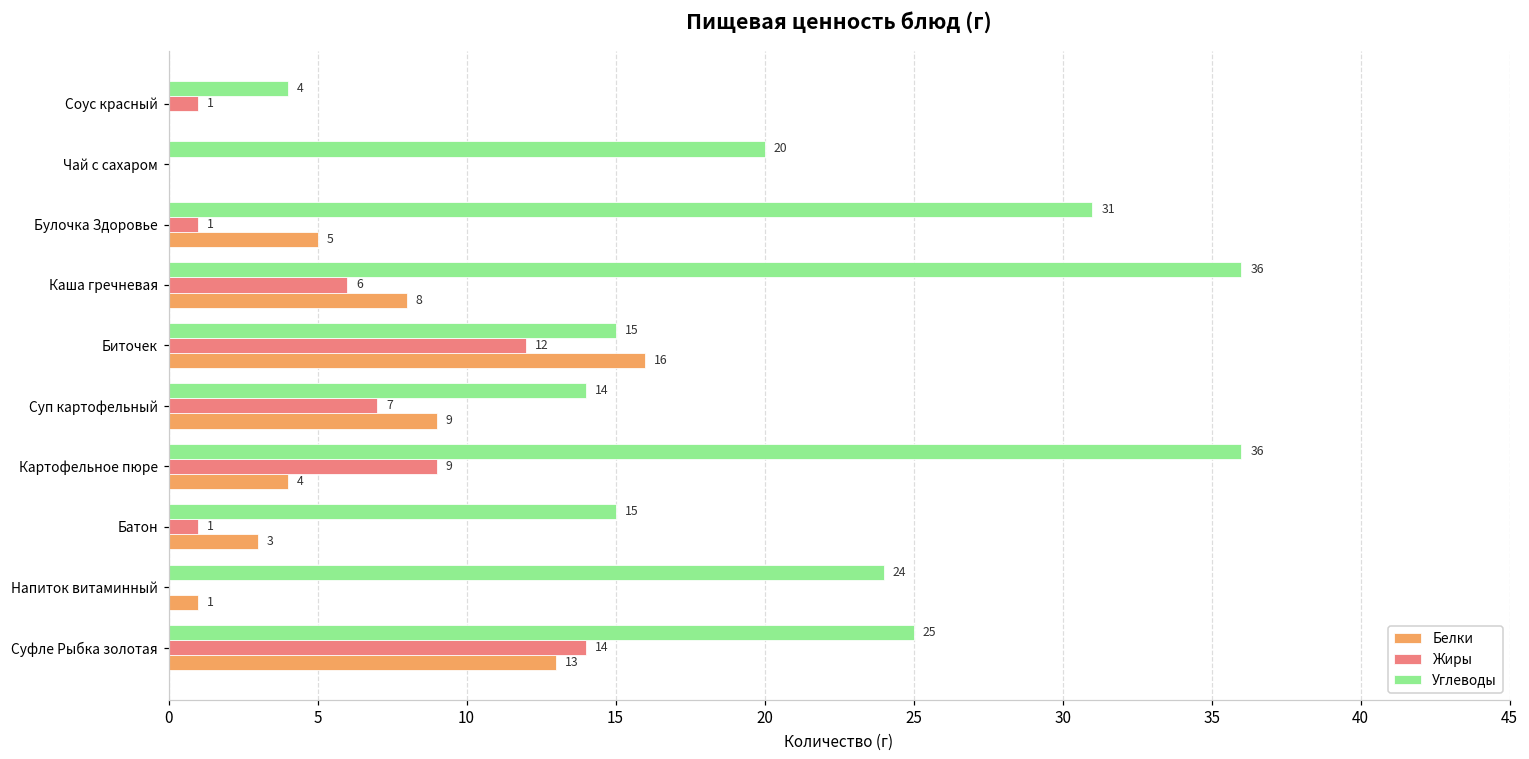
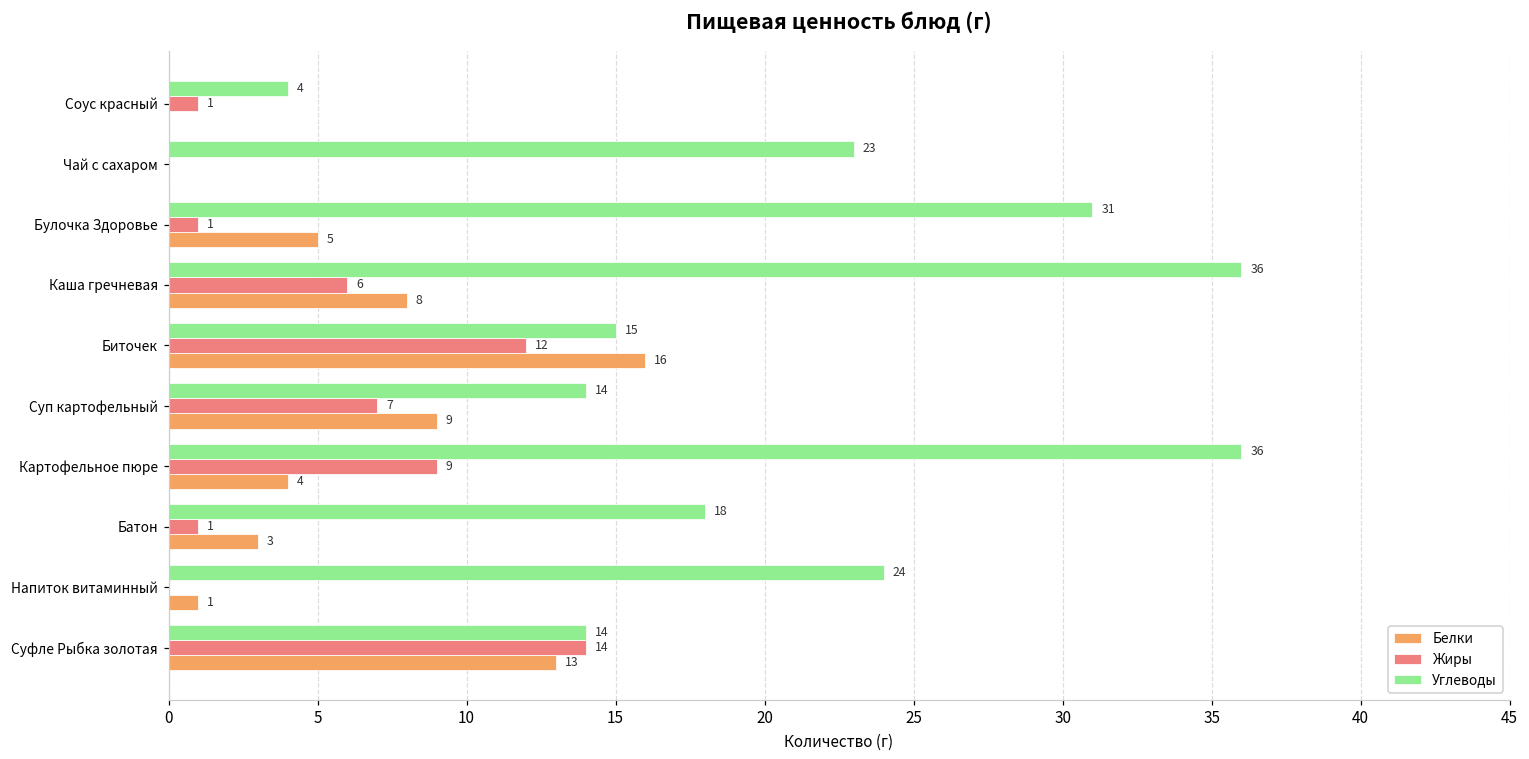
  {
    "Углеводы": {
      "Соус красный": 4,
-     "Чай с сахаром": 20,
+     "Чай с сахаром": 23,
      "Булочка Здоровье": 31,
      "Каша гречневая": 36,
      "Биточек": 15,
      "Суп картофельный": 14,
      "Картофельное пюре": 36,
-     "Батон": 15,
+     "Батон": 18,
      "Напиток витаминный": 24,
-     "Суфле Рыбка золотая": 25
+     "Суфле Рыбка золотая": 14
    }
  }
